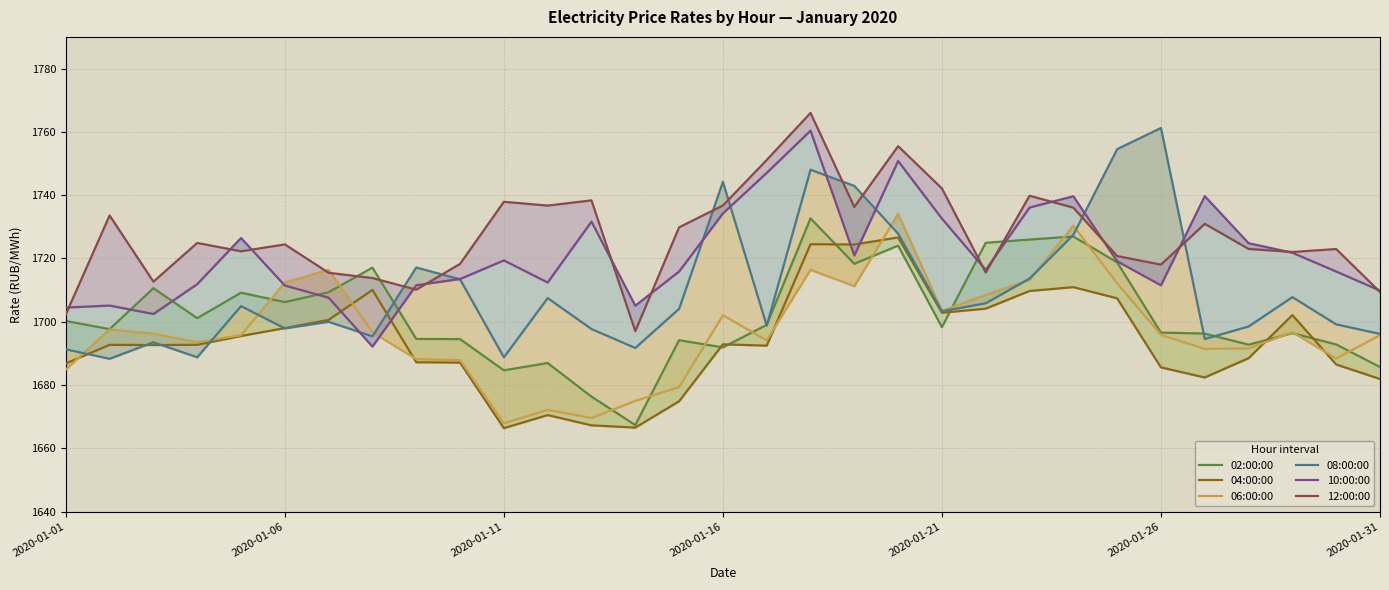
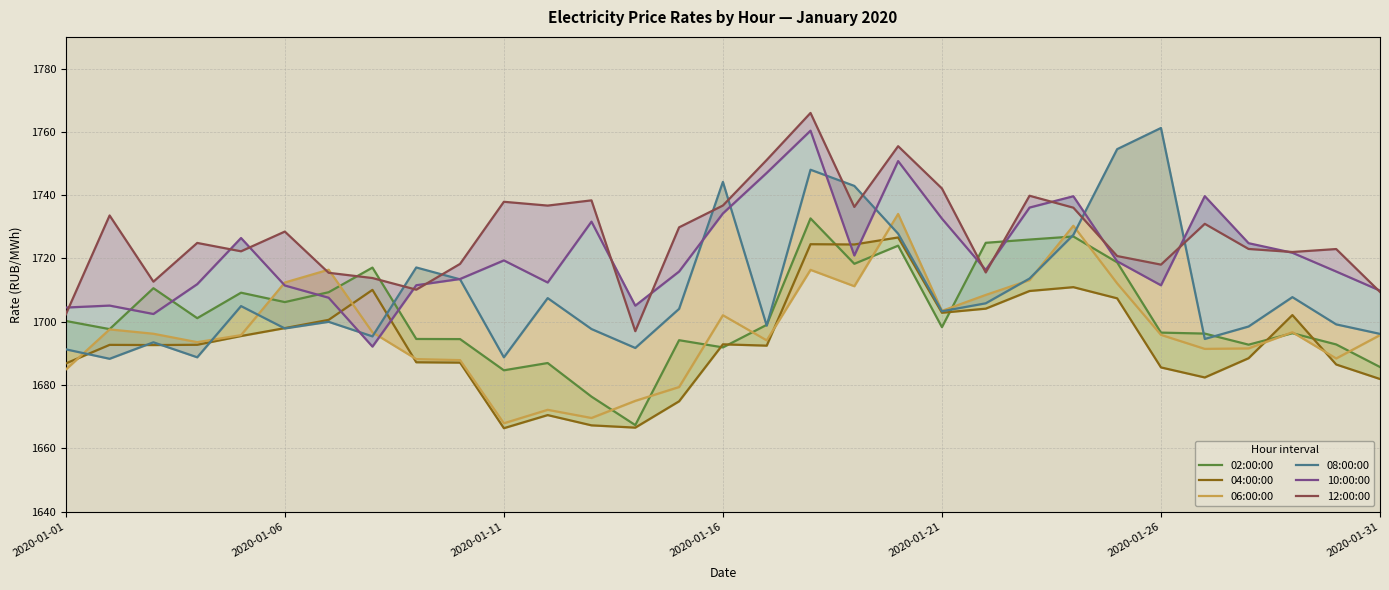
  {
    "02:00:00": {
      "2020-01-16": 1692,
      "2020-01-21": 1698
    },
    "04:00:00": {
      "2020-01-11": 1666,
      "2020-01-26": 1686,
      "2020-01-31": 1682
    },
    "10:00:00": {
      "2020-01-16": 1734,
      "2020-01-26": 1712
    },
    "12:00:00": {
      "2020-01-01": 1702,
-     "2020-01-06": 1724
+     "2020-01-06": 1728
    }
  }
